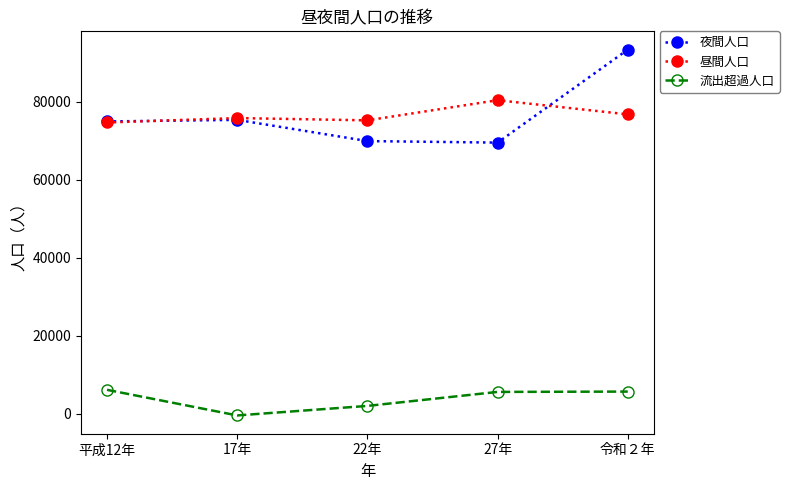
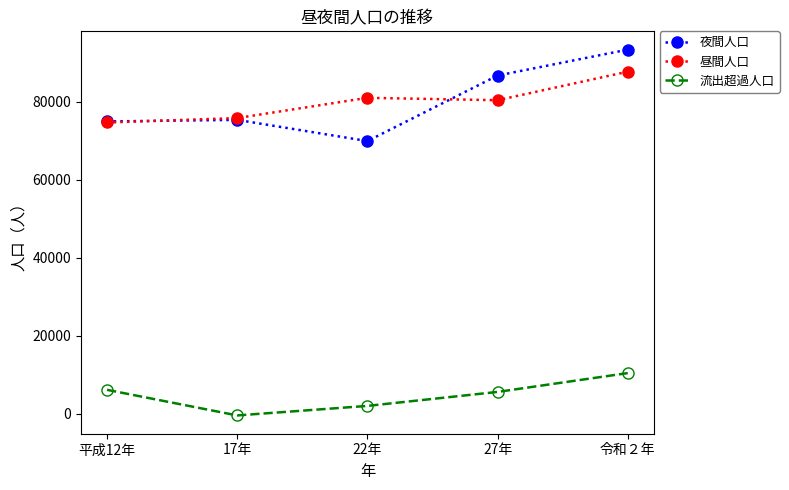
  {
    "夜間人口": {
      "22年": 70000,
-     "27年": 70000,
+     "27年": 87000,
      "令和２年": 93000
    },
    "昼間人口": {
-     "22年": 75000,
+     "22年": 81000,
      "27年": 80000,
-     "令和２年": 77000
+     "令和２年": 88000
    },
    "流出超過人口": {
      "平成12年": 6000,
      "17年": 0,
      "22年": 2000,
      "27年": 6000,
-     "令和２年": 6000
+     "令和２年": 10000
    }
  }
